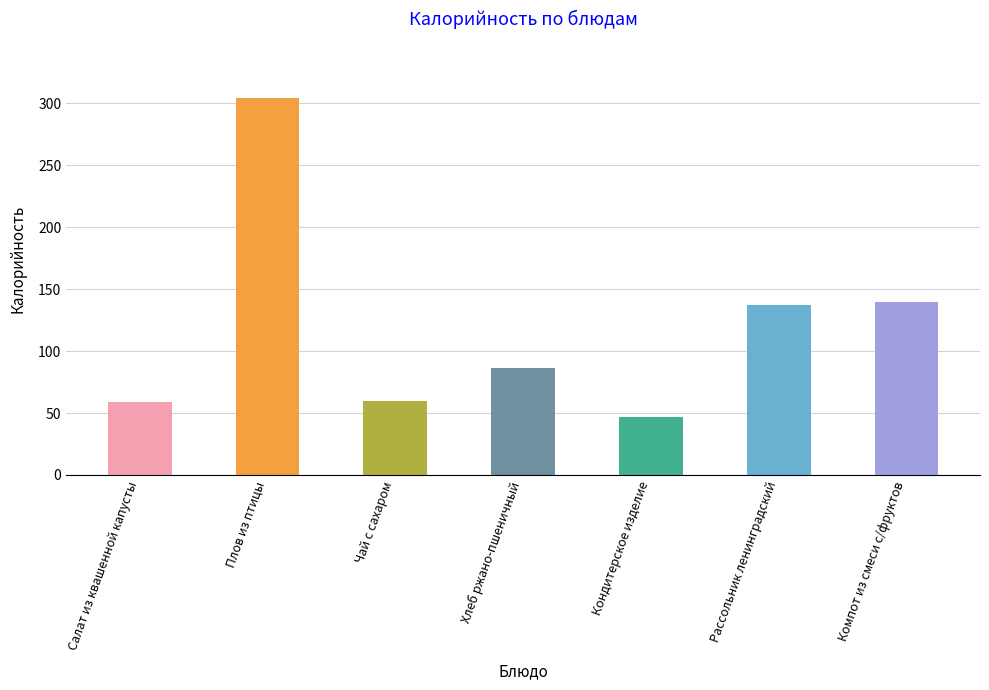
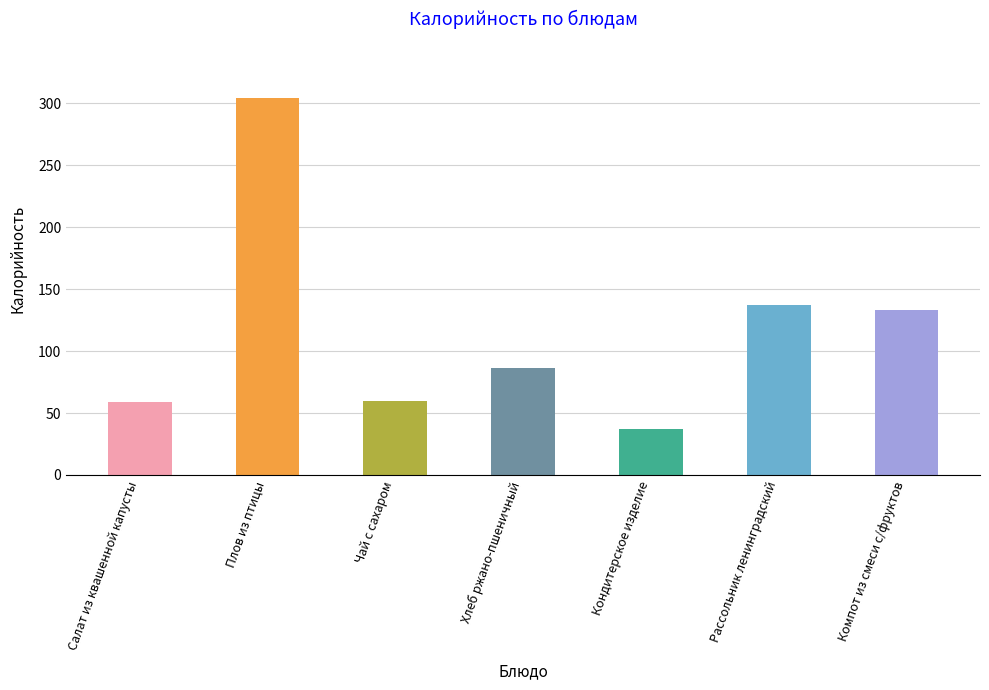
  {
    "Салат из квашенной капусты": 59,
    "Плов из птицы": 304,
    "Чай с сахаром": 60,
    "Хлеб ржано-пшеничный": 86,
-   "Кондитерское изделие": 47,
+   "Кондитерское изделие": 37,
    "Рассольник ленинградский": 137,
-   "Компот из смеси с/фруктов": 140
+   "Компот из смеси с/фруктов": 133
  }
